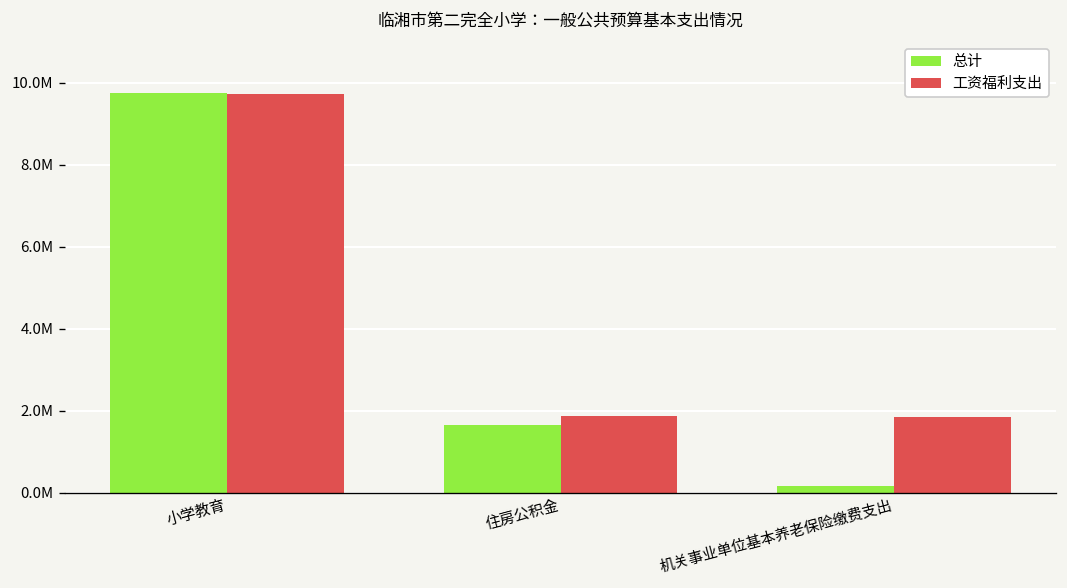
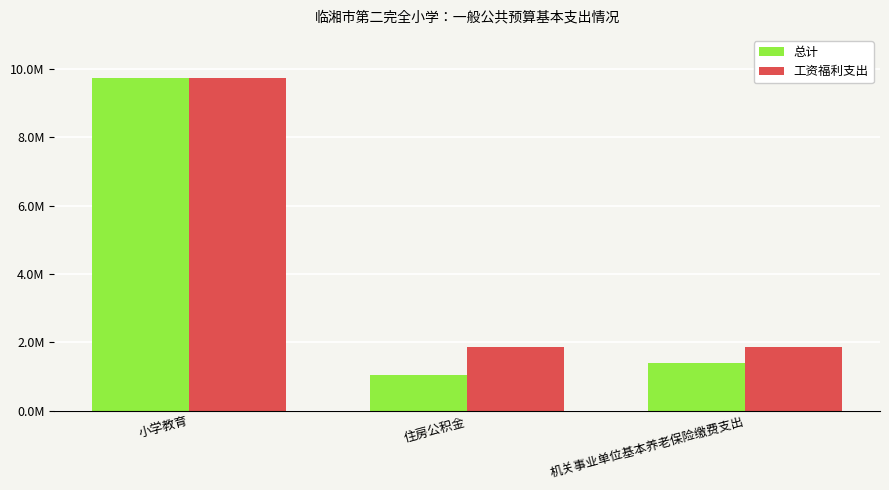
  {
    "总计": {
      "小学教育": 9700000,
-     "住房公积金": 1700000,
-     "机关事业单位基本养老保险缴费支出": 200000
+     "住房公积金": 1000000,
+     "机关事业单位基本养老保险缴费支出": 1400000
    },
    "工资福利支出": {
      "小学教育": 9700000,
      "住房公积金": 1900000,
      "机关事业单位基本养老保险缴费支出": 1900000
    }
  }
